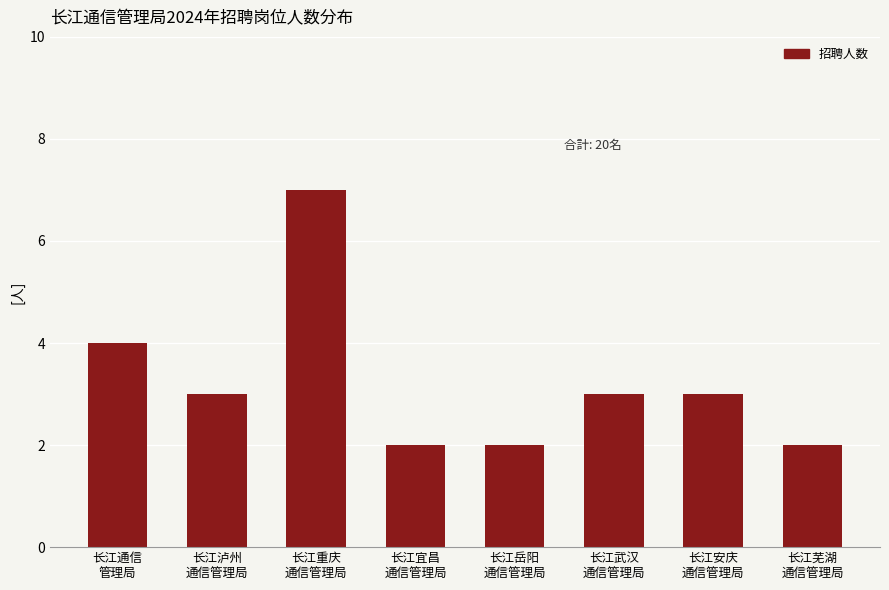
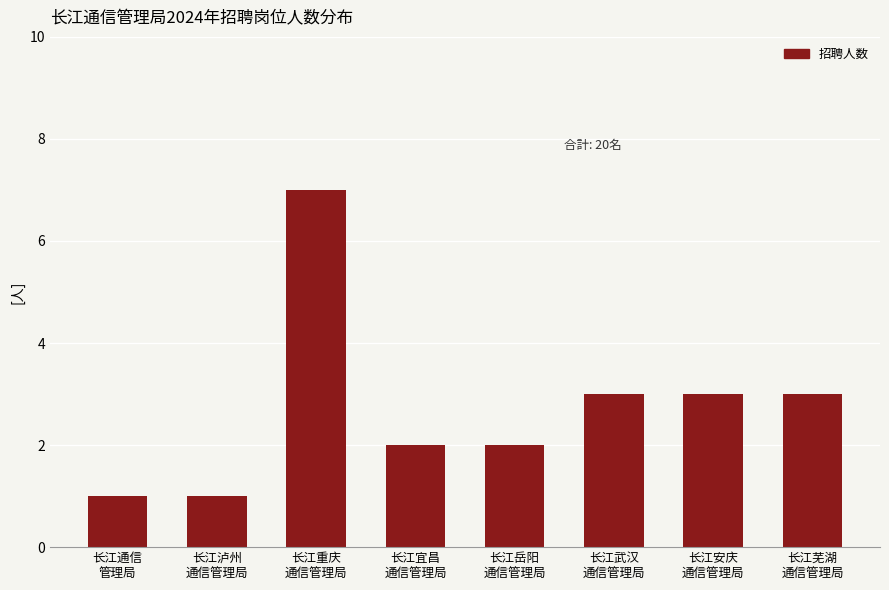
  {
-   "长江通信 管理局": 4,
-   "长江泸州 通信管理局": 3,
+   "长江通信 管理局": 1,
+   "长江泸州 通信管理局": 1,
    "长江重庆 通信管理局": 7,
    "长江宜昌 通信管理局": 2,
    "长江岳阳 通信管理局": 2,
    "长江武汉 通信管理局": 3,
    "长江安庆 通信管理局": 3,
-   "长江芜湖 通信管理局": 2
+   "长江芜湖 通信管理局": 3
  }
